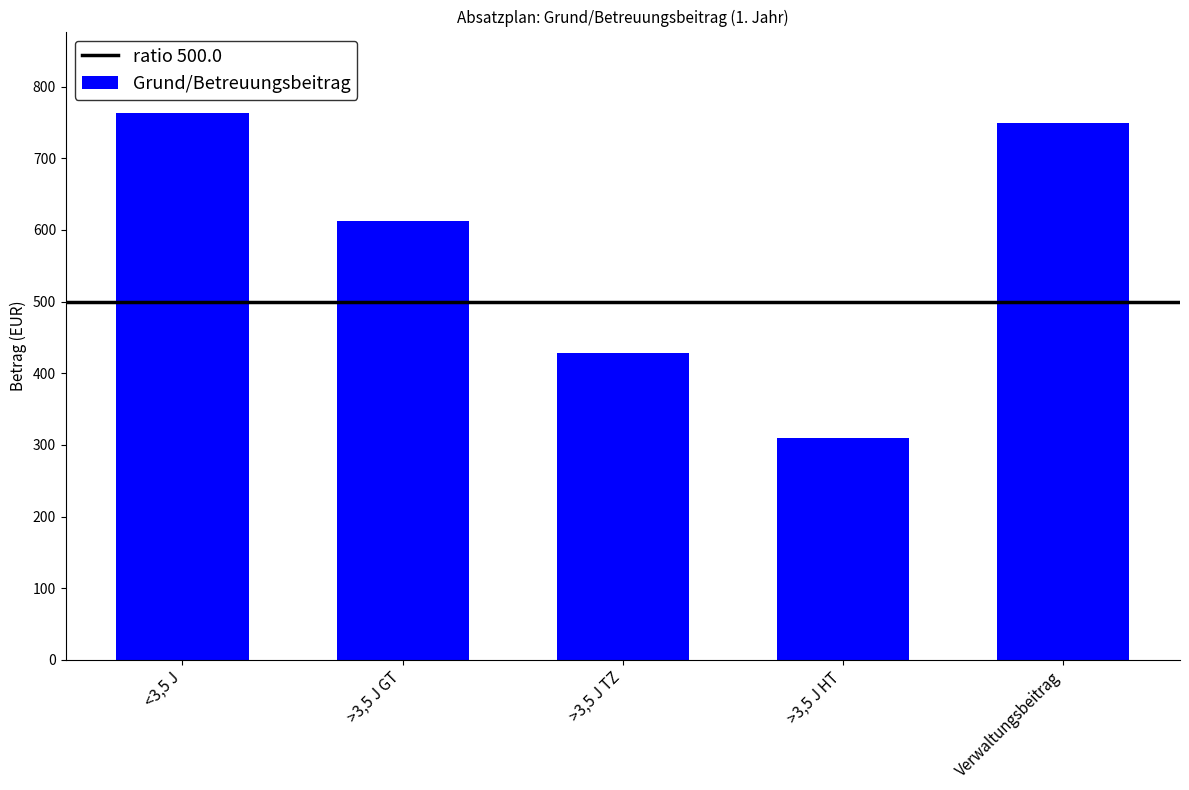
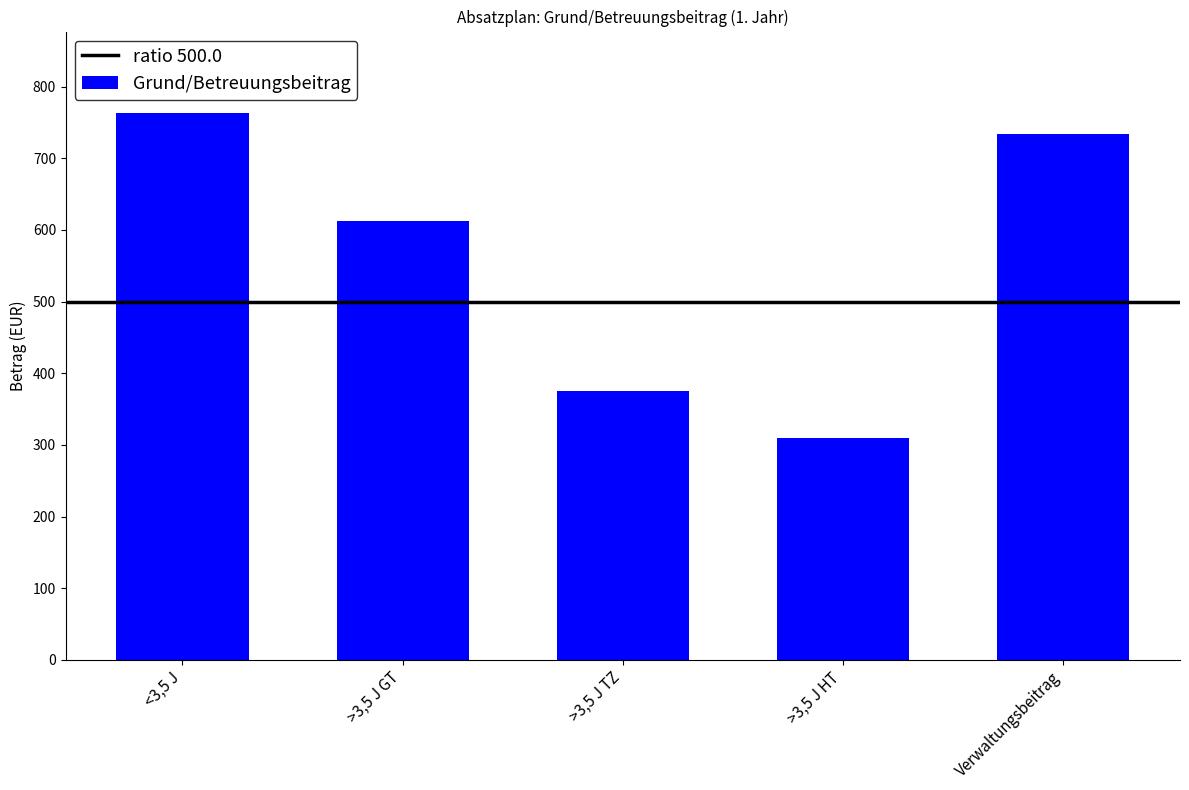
  {
    "<3,5 J": 760,
    ">3,5 J GT": 610,
-   ">3,5 J TZ": 430,
+   ">3,5 J TZ": 370,
    ">3,5 J HT": 310,
-   "Verwaltungsbeitrag": 750
+   "Verwaltungsbeitrag": 730
  }
